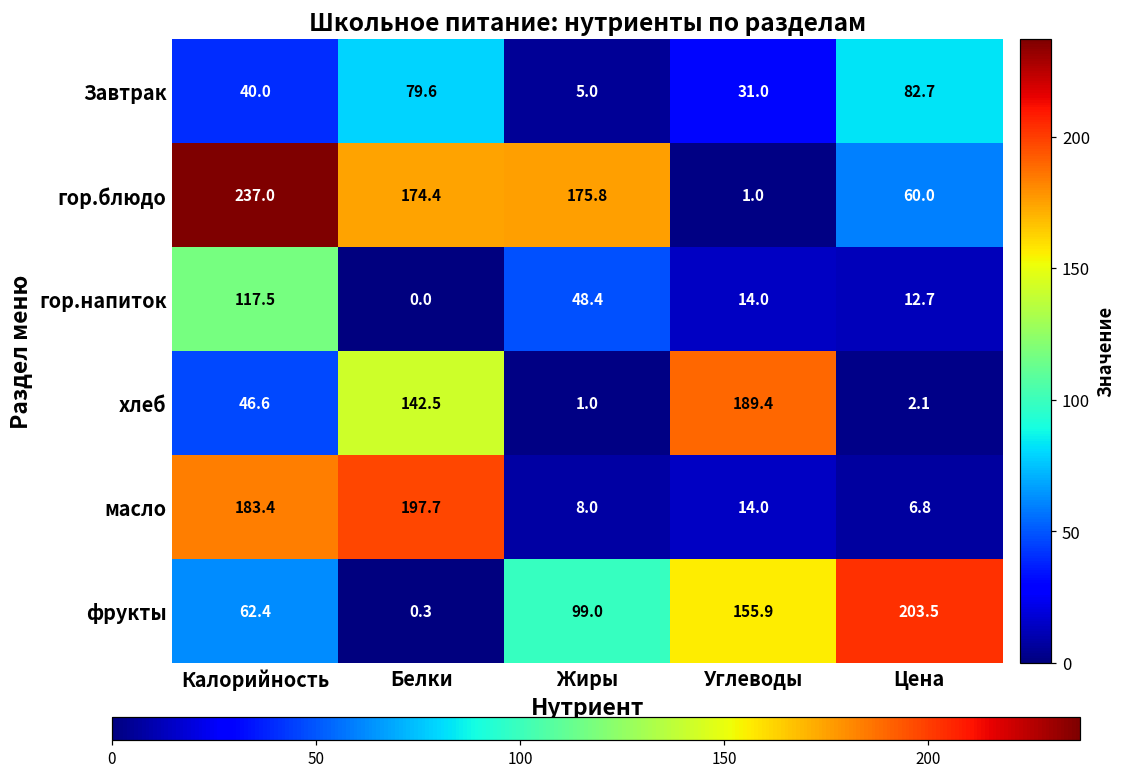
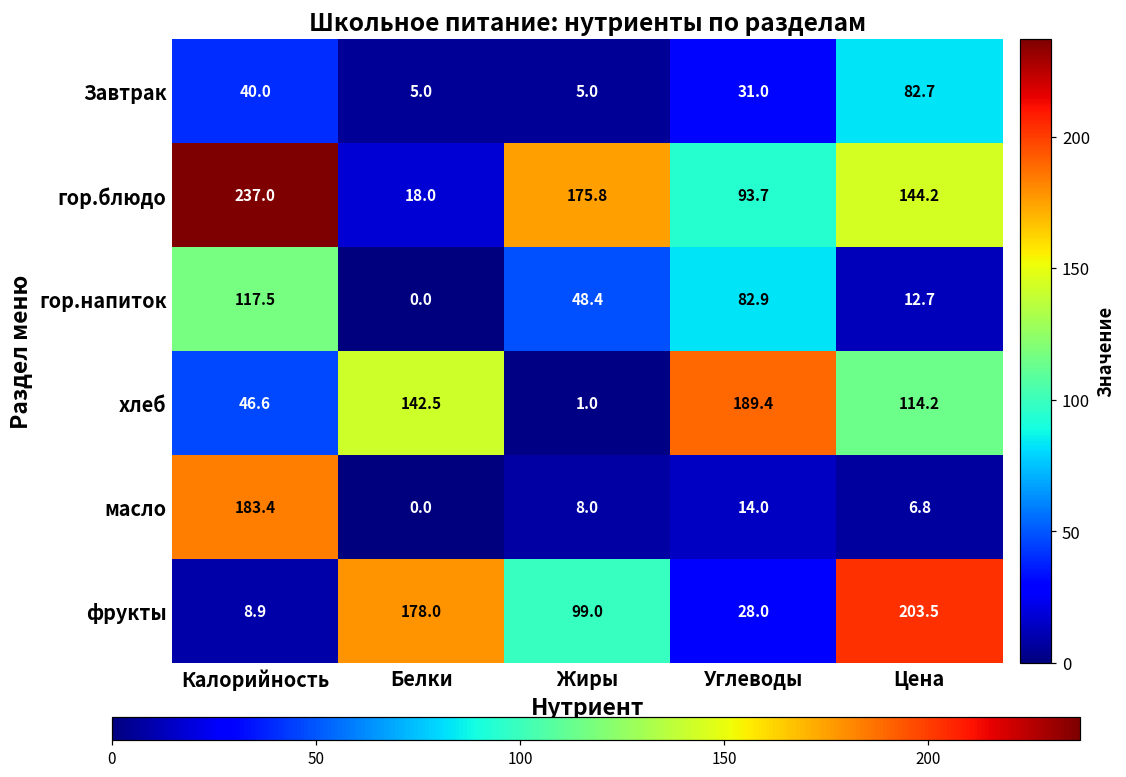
  {
    "Завтрак": {
      "Калорийность": 40.0,
-     "Белки": 79.6,
+     "Белки": 5.0,
      "Жиры": 5.0,
      "Углеводы": 31.0,
      "Цена": 82.7
    },
    "гор.блюдо": {
      "Калорийность": 237.0,
-     "Белки": 174.4,
+     "Белки": 18.0,
      "Жиры": 175.8,
-     "Углеводы": 1.0,
-     "Цена": 60.0
+     "Углеводы": 93.7,
+     "Цена": 144.2
    },
    "гор.напиток": {
      "Калорийность": 117.5,
      "Белки": 0.0,
      "Жиры": 48.4,
-     "Углеводы": 14.0,
+     "Углеводы": 82.9,
      "Цена": 12.7
    },
    "хлеб": {
      "Калорийность": 46.6,
      "Белки": 142.5,
      "Жиры": 1.0,
      "Углеводы": 189.4,
-     "Цена": 2.1
+     "Цена": 114.2
    },
    "масло": {
      "Калорийность": 183.4,
-     "Белки": 197.7,
+     "Белки": 0.0,
      "Жиры": 8.0,
      "Углеводы": 14.0,
      "Цена": 6.8
    },
    "фрукты": {
-     "Калорийность": 62.4,
-     "Белки": 0.3,
+     "Калорийность": 8.9,
+     "Белки": 178.0,
      "Жиры": 99.0,
-     "Углеводы": 155.9,
+     "Углеводы": 28.0,
      "Цена": 203.5
    }
  }
